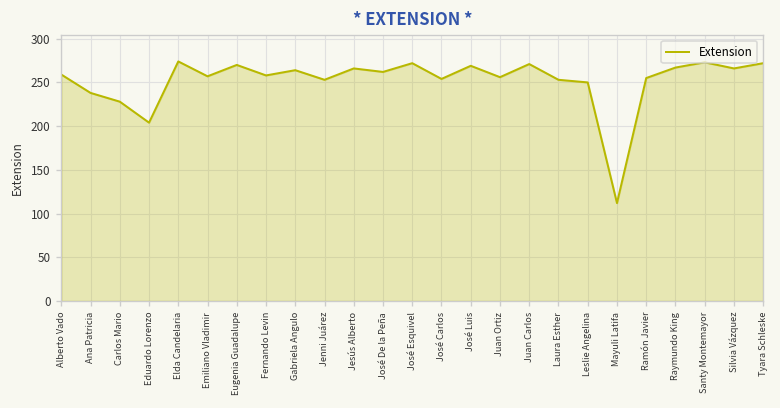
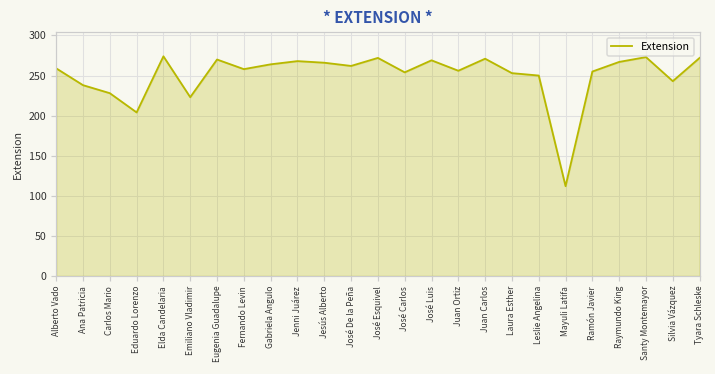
  {
    "Alberto Vado": 260,
    "Ana Patricia": 240,
    "Carlos Mario": 230,
    "Eduardo Lorenzo": 200,
    "Elda Candelaria": 270,
-   "Emiliano Vladimir": 260,
+   "Emiliano Vladimir": 220,
    "Eugenia Guadalupe": 270,
    "Fernando Levin": 260,
    "Gabriela Angulo": 260,
-   "Jenni Juárez": 250,
+   "Jenni Juárez": 270,
    "Jesús Alberto": 270,
    "José De la Peña": 260,
    "José Esquivel": 270,
    "José Carlos": 250,
    "José Luis": 270,
    "Juan Ortiz": 260,
    "Juan Carlos": 270,
    "Laura Esther": 250,
    "Leslie Angelina": 250,
    "Mayuli Latifa": 110,
    "Ramón Javier": 260,
    "Raymundo King": 270,
-   "Silvia Vázquez": 270,
+   "Silvia Vázquez": 240,
    "Tyara Schleske": 270
  }
